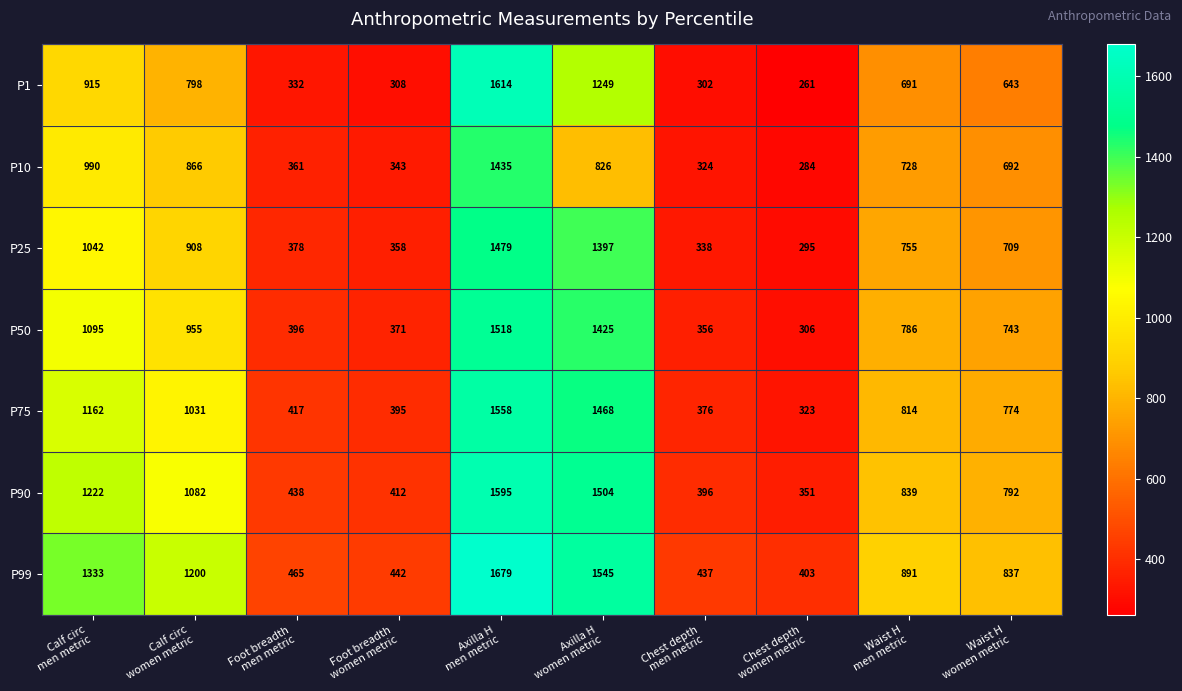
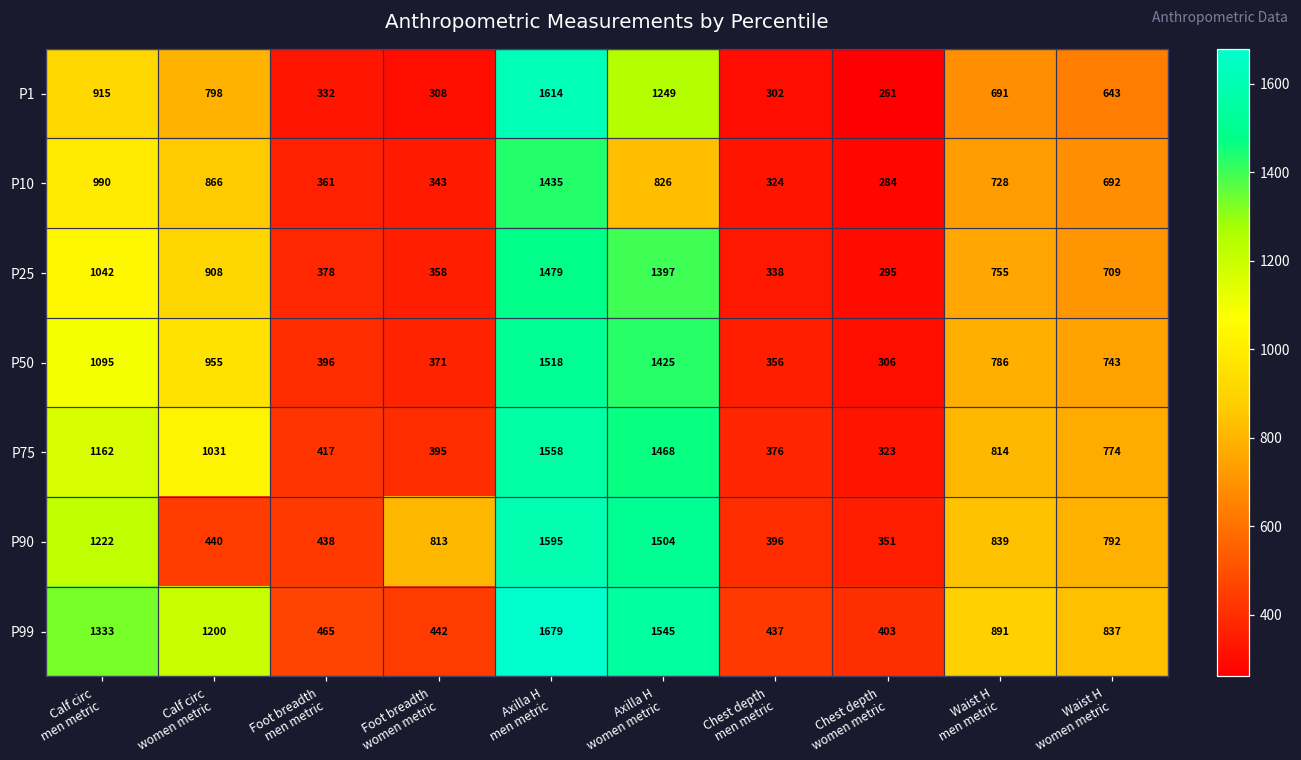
  {
    "P1": {
      "Calf circ men metric": 915,
      "Calf circ women metric": 798,
      "Foot breadth men metric": 332,
      "Foot breadth women metric": 308,
      "Axilla H men metric": 1614,
      "Axilla H women metric": 1249,
      "Chest depth men metric": 302,
      "Chest depth women metric": 261,
      "Waist H men metric": 691,
      "Waist H women metric": 643
    },
    "P10": {
      "Calf circ men metric": 990,
      "Calf circ women metric": 866,
      "Foot breadth men metric": 361,
      "Foot breadth women metric": 343,
      "Axilla H men metric": 1435,
      "Axilla H women metric": 826,
      "Chest depth men metric": 324,
      "Chest depth women metric": 284,
      "Waist H men metric": 728,
      "Waist H women metric": 692
    },
    "P25": {
      "Calf circ men metric": 1042,
      "Calf circ women metric": 908,
      "Foot breadth men metric": 378,
      "Foot breadth women metric": 358,
      "Axilla H men metric": 1479,
      "Axilla H women metric": 1397,
      "Chest depth men metric": 338,
      "Chest depth women metric": 295,
      "Waist H men metric": 755,
      "Waist H women metric": 709
    },
    "P50": {
      "Calf circ men metric": 1095,
      "Calf circ women metric": 955,
      "Foot breadth men metric": 396,
      "Foot breadth women metric": 371,
      "Axilla H men metric": 1518,
      "Axilla H women metric": 1425,
      "Chest depth men metric": 356,
      "Chest depth women metric": 306,
      "Waist H men metric": 786,
      "Waist H women metric": 743
    },
    "P75": {
      "Calf circ men metric": 1162,
      "Calf circ women metric": 1031,
      "Foot breadth men metric": 417,
      "Foot breadth women metric": 395,
      "Axilla H men metric": 1558,
      "Axilla H women metric": 1468,
      "Chest depth men metric": 376,
      "Chest depth women metric": 323,
      "Waist H men metric": 814,
      "Waist H women metric": 774
    },
    "P90": {
      "Calf circ men metric": 1222,
-     "Calf circ women metric": 1082,
+     "Calf circ women metric": 440,
      "Foot breadth men metric": 438,
-     "Foot breadth women metric": 412,
+     "Foot breadth women metric": 813,
      "Axilla H men metric": 1595,
      "Axilla H women metric": 1504,
      "Chest depth men metric": 396,
      "Chest depth women metric": 351,
      "Waist H men metric": 839,
      "Waist H women metric": 792
    },
    "P99": {
      "Calf circ men metric": 1333,
      "Calf circ women metric": 1200,
      "Foot breadth men metric": 465,
      "Foot breadth women metric": 442,
      "Axilla H men metric": 1679,
      "Axilla H women metric": 1545,
      "Chest depth men metric": 437,
      "Chest depth women metric": 403,
      "Waist H men metric": 891,
      "Waist H women metric": 837
    }
  }
